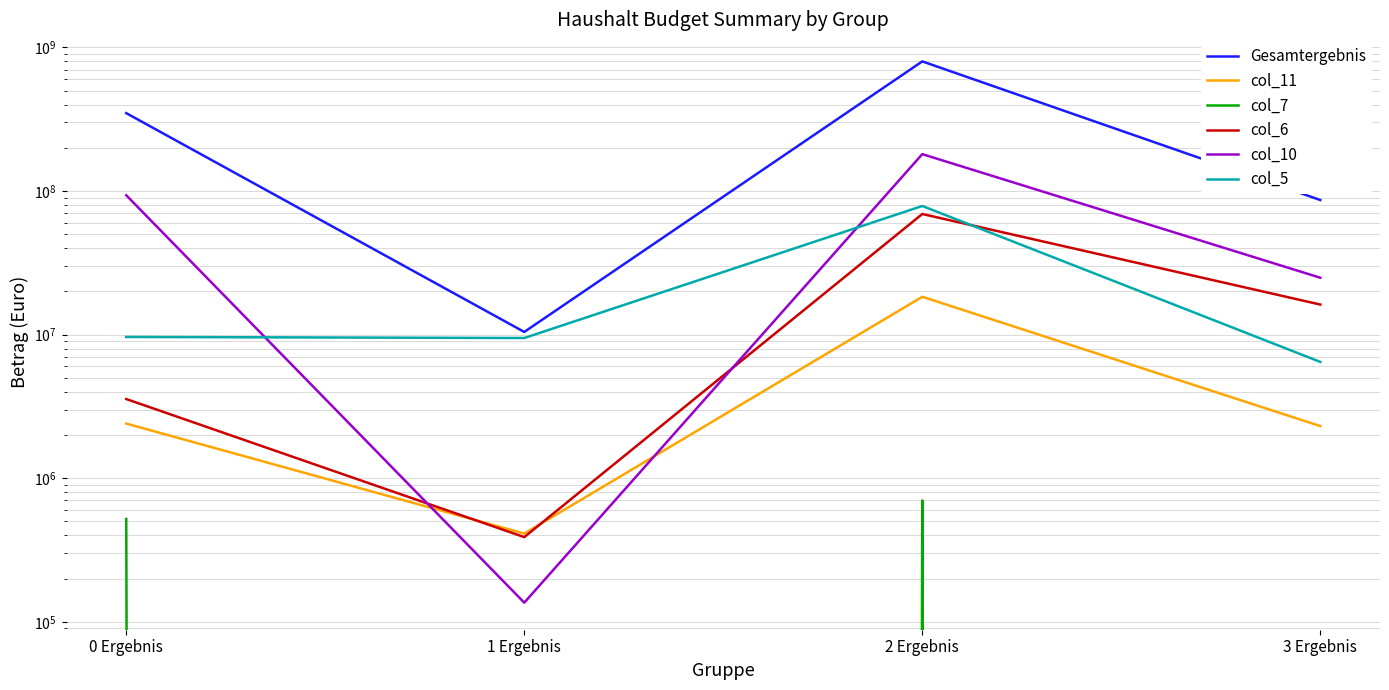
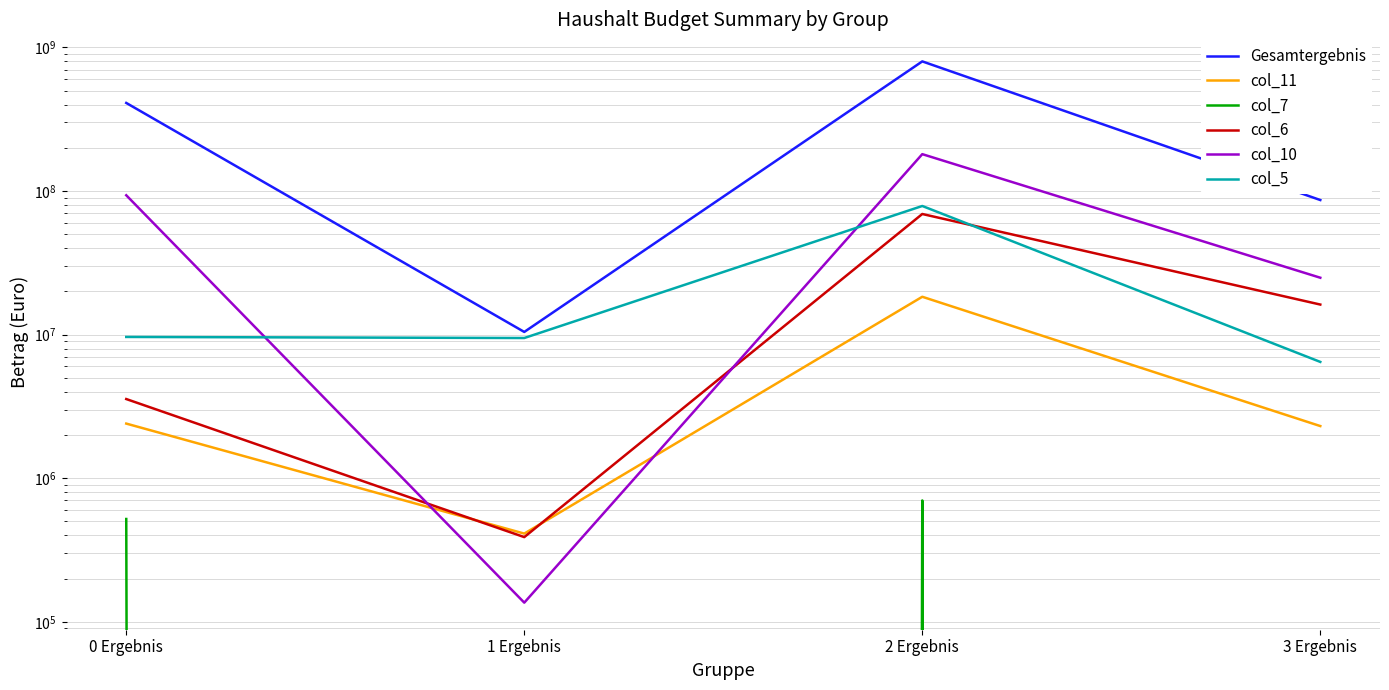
  {
    "Gesamtergebnis": {
-     "0 Ergebnis": 350000000,
+     "0 Ergebnis": 410000000,
      "1 Ergebnis": 10000000,
      "2 Ergebnis": 800000000,
      "3 Ergebnis": 90000000
    },
    "col_11": {
      "0 Ergebnis": 2400000,
      "1 Ergebnis": 410000,
      "2 Ergebnis": 18000000,
      "3 Ergebnis": 2300000
    },
    "col_7": {
      "0 Ergebnis": 520000,
      "2 Ergebnis": 700000
    },
    "col_6": {
      "0 Ergebnis": 3600000,
      "1 Ergebnis": 390000,
      "2 Ergebnis": 70000000,
      "3 Ergebnis": 16000000
    },
    "col_10": {
      "0 Ergebnis": 90000000,
      "1 Ergebnis": 140000,
      "2 Ergebnis": 180000000,
      "3 Ergebnis": 25000000
    },
    "col_5": {
      "0 Ergebnis": 10000000,
      "1 Ergebnis": 9000000,
      "2 Ergebnis": 80000000,
      "3 Ergebnis": 6000000
    }
  }
